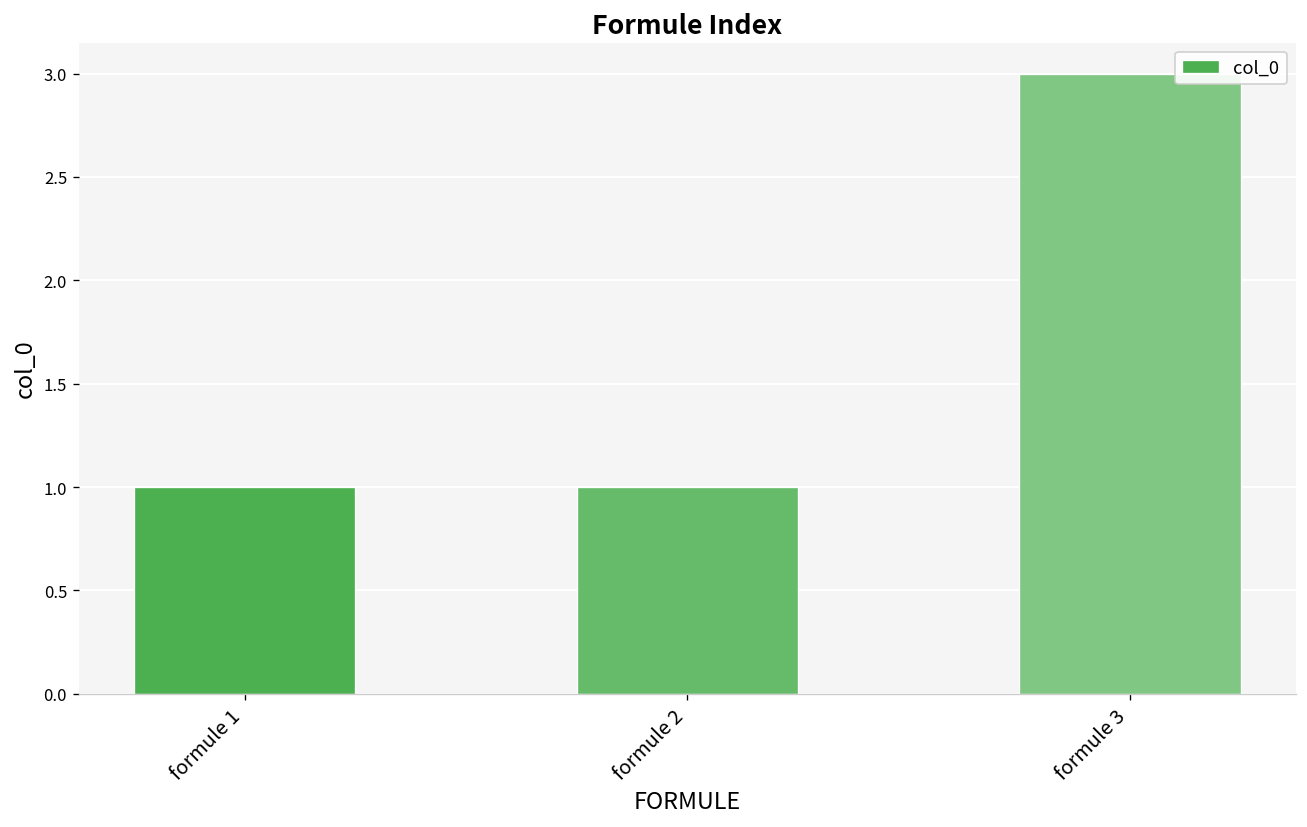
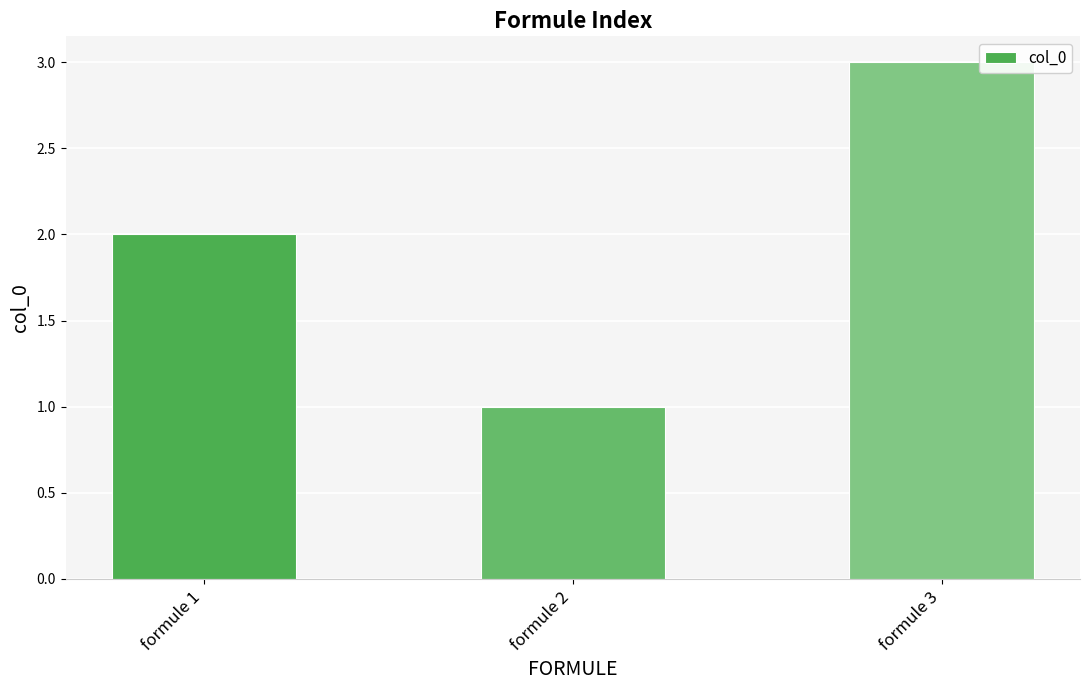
  {
-   "formule 1": 1,
+   "formule 1": 2,
    "formule 2": 1,
    "formule 3": 3
  }
